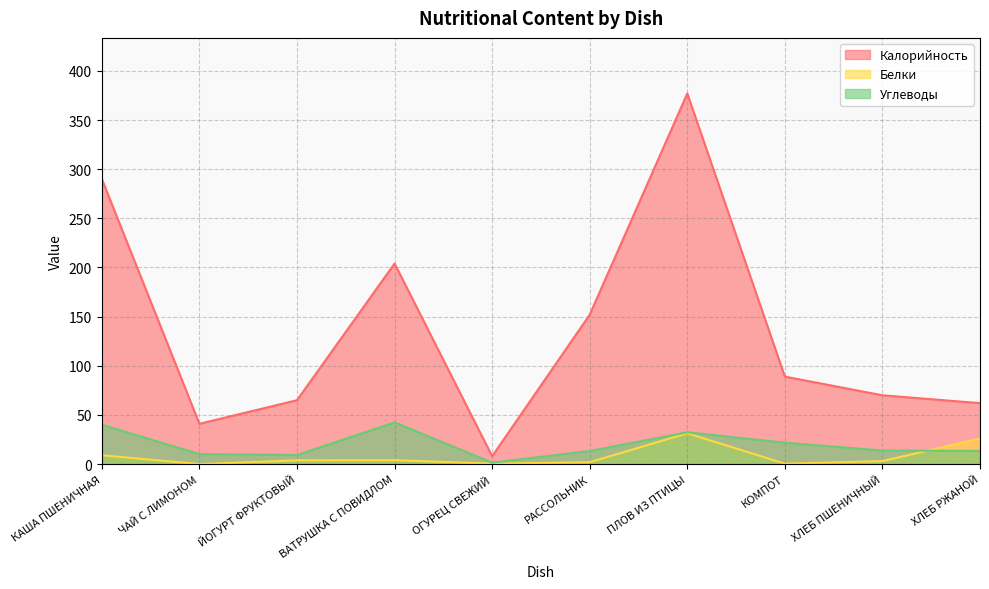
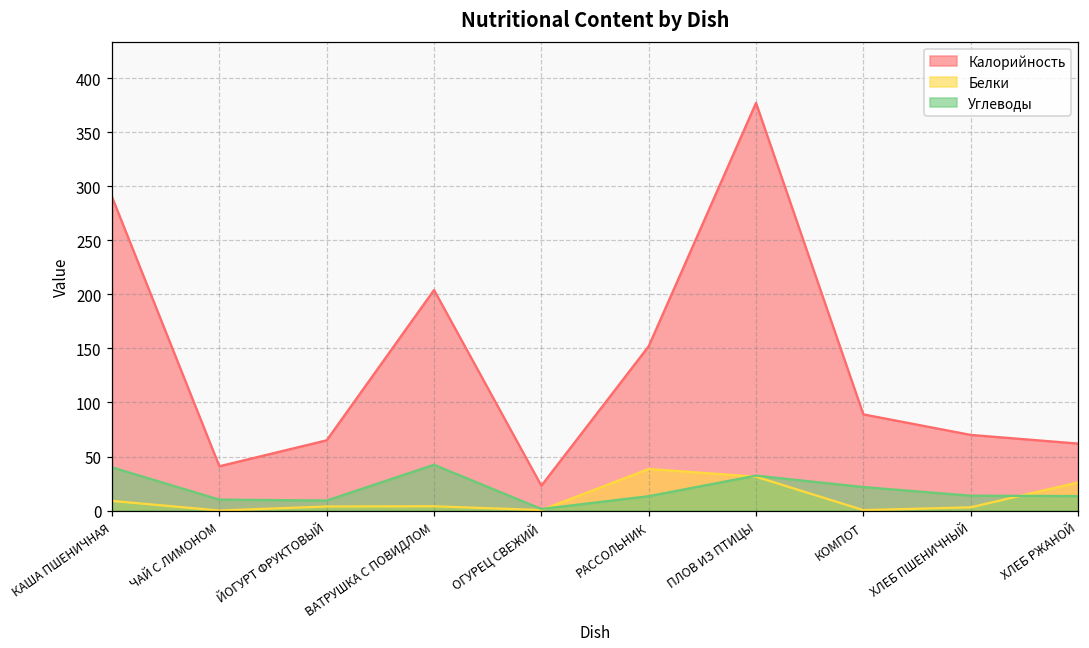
  {
    "Калорийность": {
      "КАША ПШЕНИЧНАЯ": 290,
      "ЧАЙ С ЛИМОНОМ": 40,
      "ЙОГУРТ ФРУКТОВЫЙ": 70,
      "ВАТРУШКА С ПОВИДЛОМ": 200,
-     "ОГУРЕЦ СВЕЖИЙ": 10,
+     "ОГУРЕЦ СВЕЖИЙ": 20,
      "РАССОЛЬНИК": 150,
      "ПЛОВ ИЗ ПТИЦЫ": 380,
      "КОМПОТ": 90,
      "ХЛЕБ ПШЕНИЧНЫЙ": 70,
      "ХЛЕБ РЖАНОЙ": 60
    },
    "Белки": {
      "КАША ПШЕНИЧНАЯ": 10,
      "ЧАЙ С ЛИМОНОМ": 0,
      "ЙОГУРТ ФРУКТОВЫЙ": 0,
      "ВАТРУШКА С ПОВИДЛОМ": 0,
-     "РАССОЛЬНИК": 0,
+     "РАССОЛЬНИК": 40,
      "КОМПОТ": 0,
      "ХЛЕБ ПШЕНИЧНЫЙ": 0,
      "ХЛЕБ РЖАНОЙ": 30
    },
    "Углеводы": {
      "КАША ПШЕНИЧНАЯ": 40,
      "ЧАЙ С ЛИМОНОМ": 10,
      "ЙОГУРТ ФРУКТОВЫЙ": 10,
      "ВАТРУШКА С ПОВИДЛОМ": 40,
      "РАССОЛЬНИК": 10,
      "КОМПОТ": 20,
      "ХЛЕБ ПШЕНИЧНЫЙ": 10,
      "ХЛЕБ РЖАНОЙ": 10
    }
  }
